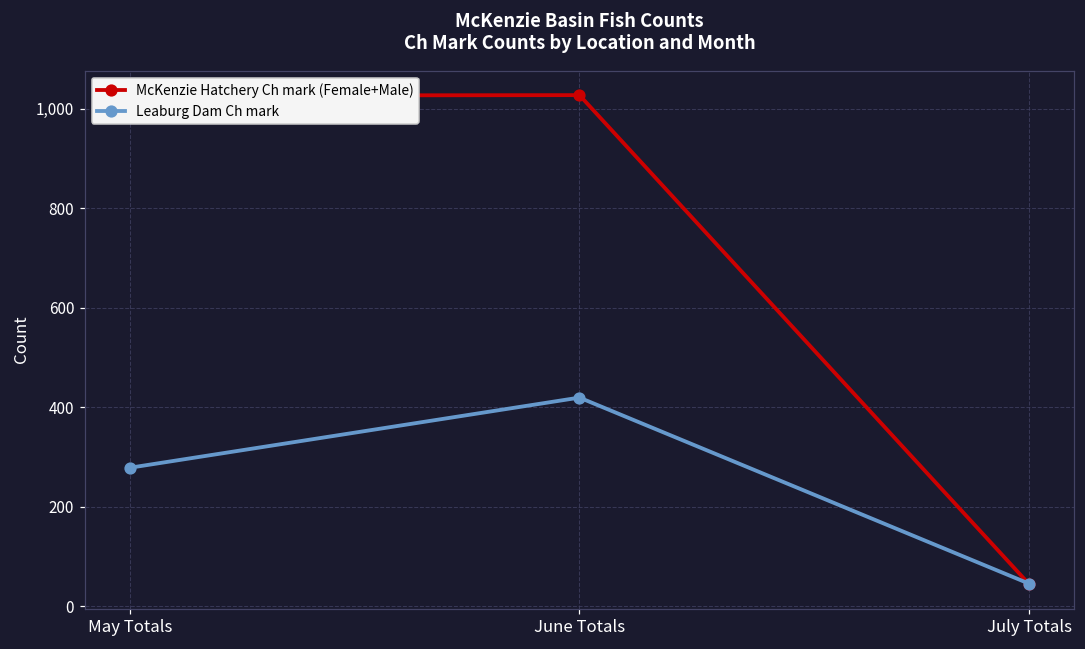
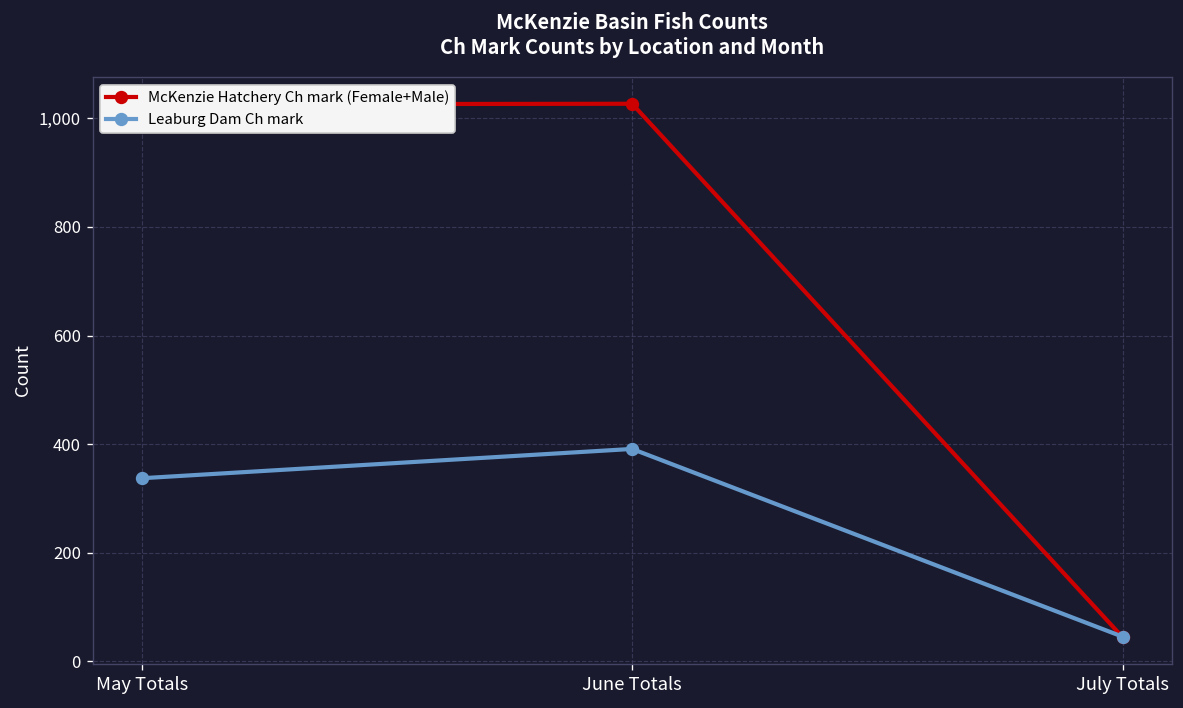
  {
    "McKenzie Hatchery Ch mark (Female+Male)": {
      "June Totals": "1,030"
    },
    "Leaburg Dam Ch mark": {
-     "May Totals": "280",
-     "June Totals": "420"
+     "May Totals": "340",
+     "June Totals": "390"
    }
  }
